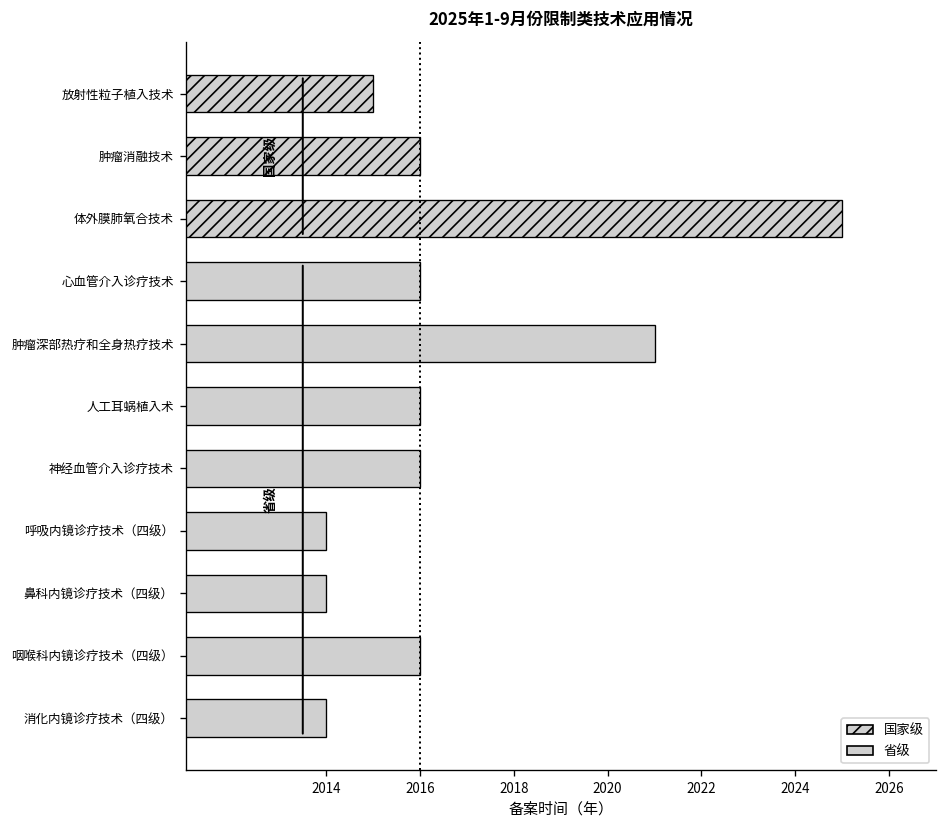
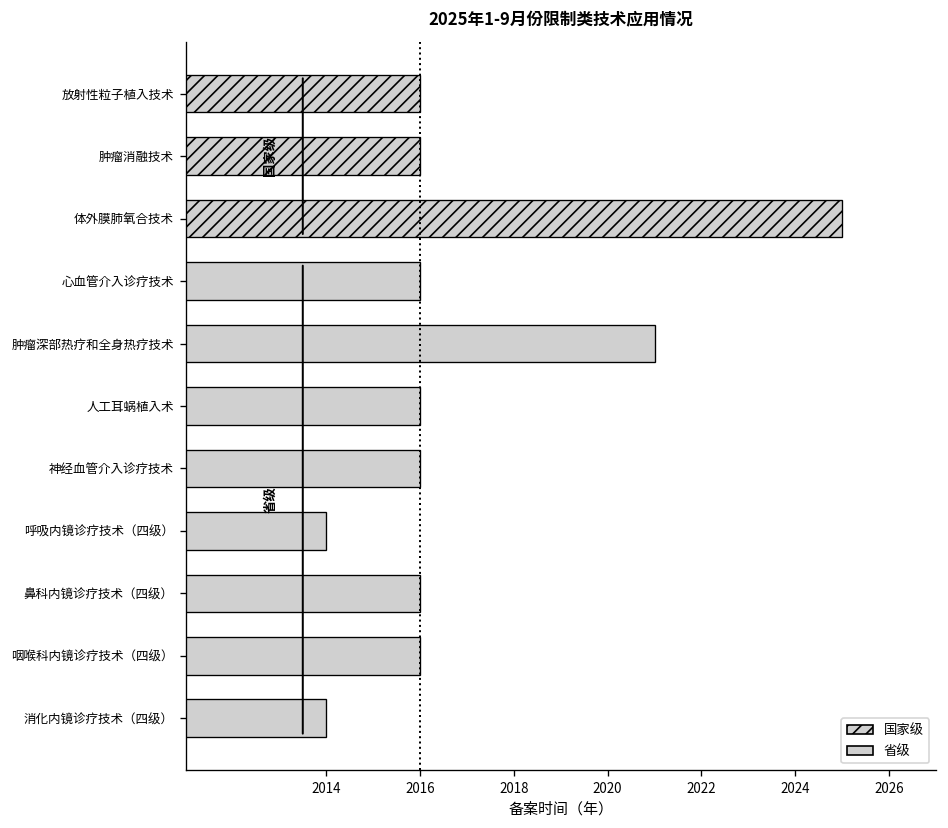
  {
-   "放射性粒子植入技术": 2015,
+   "放射性粒子植入技术": 2016,
    "肿瘤消融技术": 2016,
    "体外膜肺氧合技术": 2025,
    "心血管介入诊疗技术": 2016,
    "肿瘤深部热疗和全身热疗技术": 2021,
    "人工耳蜗植入术": 2016,
    "神经血管介入诊疗技术": 2016,
    "呼吸内镜诊疗技术（四级）": 2014,
-   "鼻科内镜诊疗技术（四级）": 2014,
+   "鼻科内镜诊疗技术（四级）": 2016,
    "咽喉科内镜诊疗技术（四级）": 2016,
    "消化内镜诊疗技术（四级）": 2014
  }
